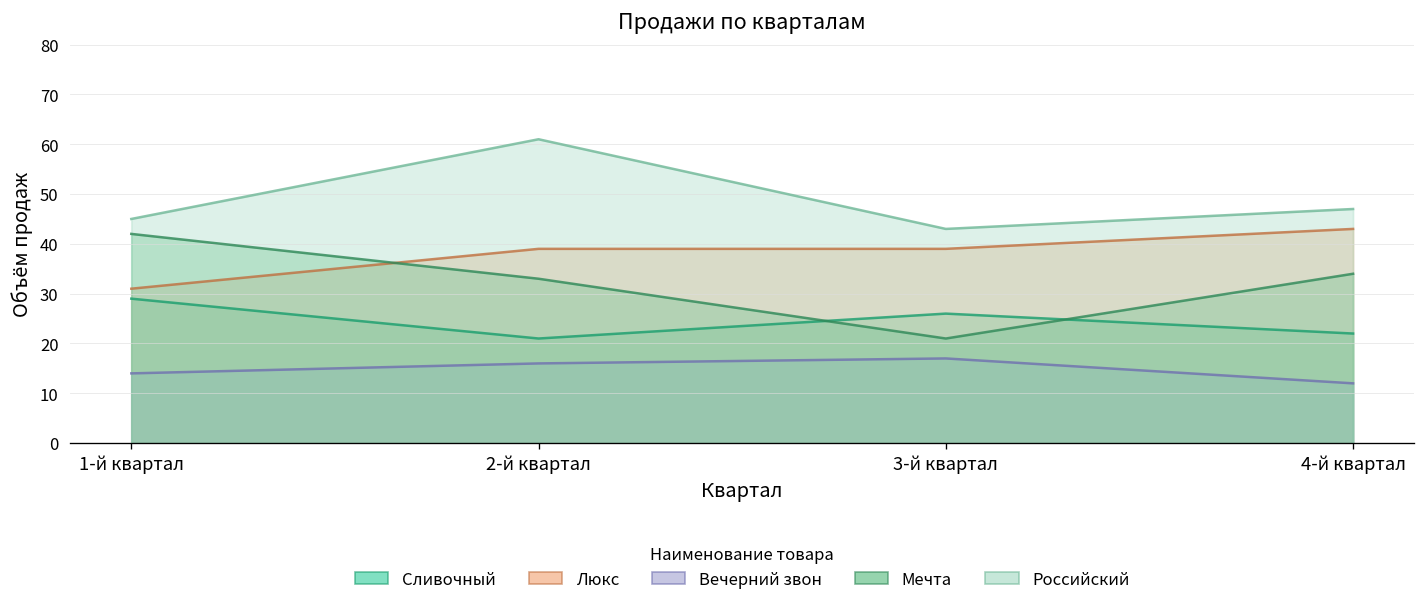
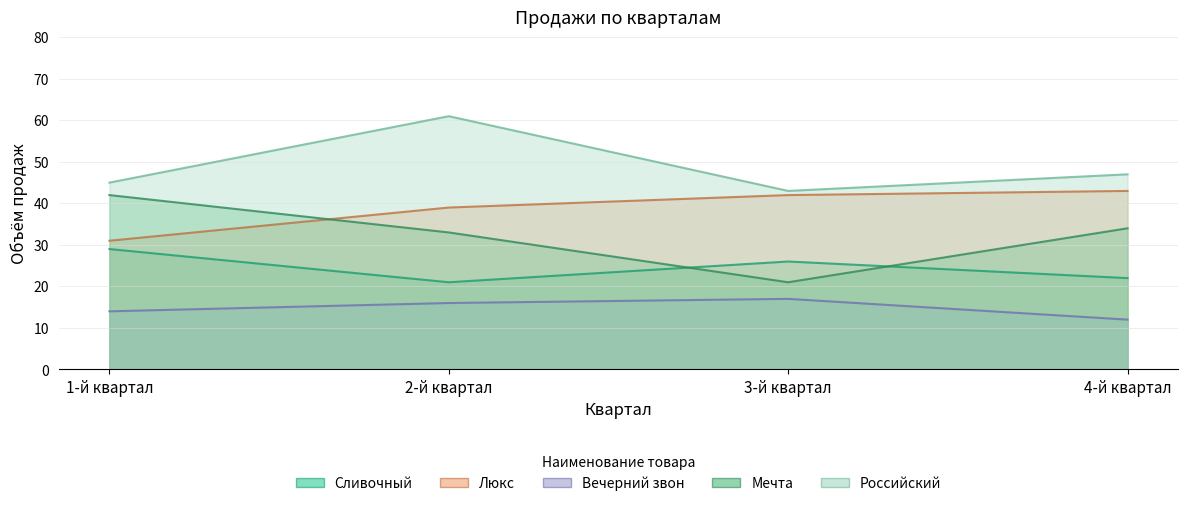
  {
    "Люкс": {
      "1-й квартал": 31,
      "2-й квартал": 39,
-     "3-й квартал": 39,
+     "3-й квартал": 42,
      "4-й квартал": 43
    }
  }
